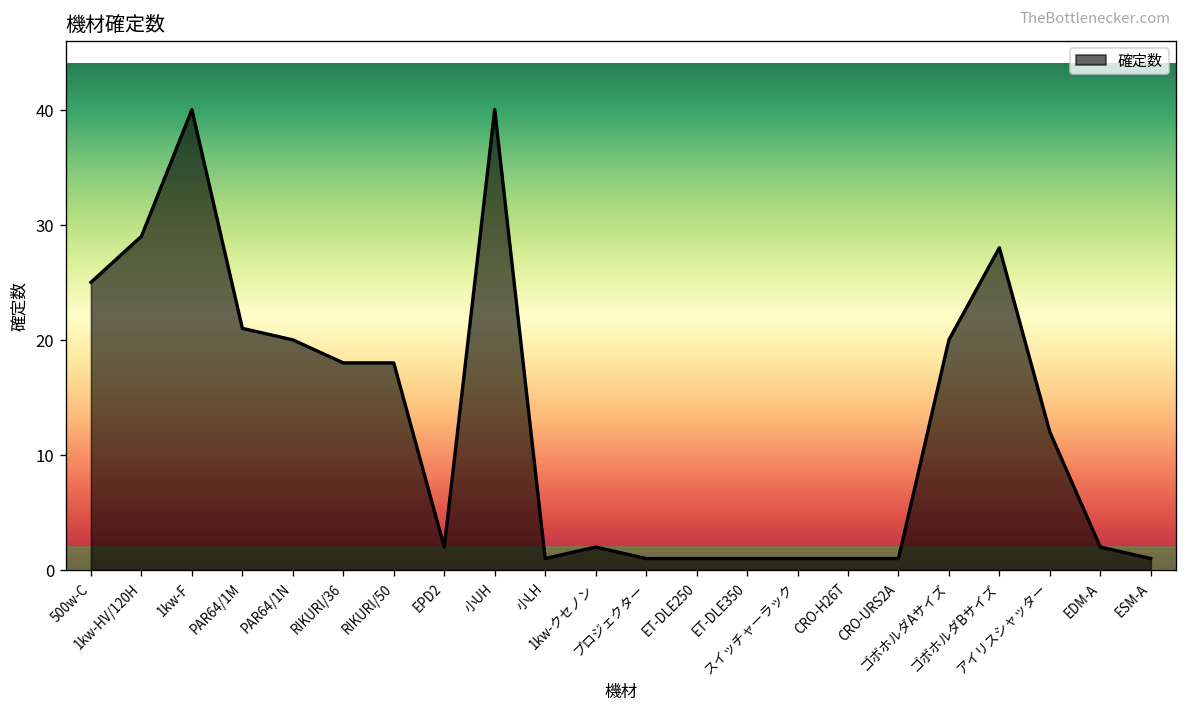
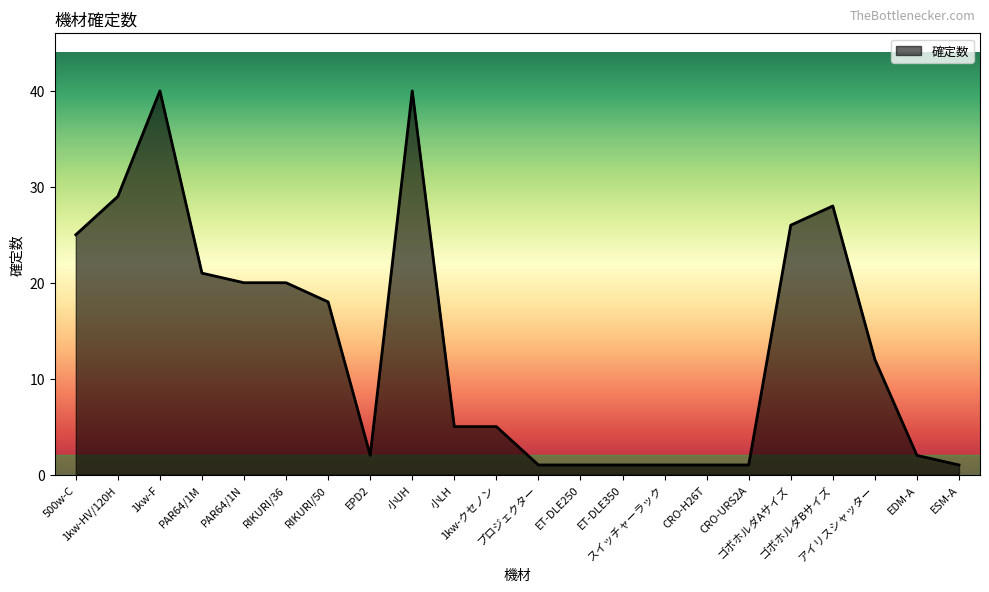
  {
    "500w-C": 25,
    "1kw-HV/120H": 29,
    "1kw-F": 40,
    "PAR64/1M": 21,
    "PAR64/1N": 20,
-   "RIKURI/36": 18,
+   "RIKURI/36": 20,
    "RIKURI/50": 18,
    "EPD2": 2,
    "小UH": 40,
-   "小LH": 1,
-   "1kw-クセノン": 2,
+   "小LH": 5,
+   "1kw-クセノン": 5,
    "プロジェクター": 1,
    "ET-DLE250": 1,
    "ET-DLE350": 1,
    "スイッチャーラック": 1,
    "CRO-H26T": 1,
    "CRO-URS2A": 1,
-   "ゴボホルダAサイズ": 20,
+   "ゴボホルダAサイズ": 26,
    "ゴボホルダBサイズ": 28,
    "アイリスシャッター": 12,
    "EDM-A": 2,
    "ESM-A": 1
  }
